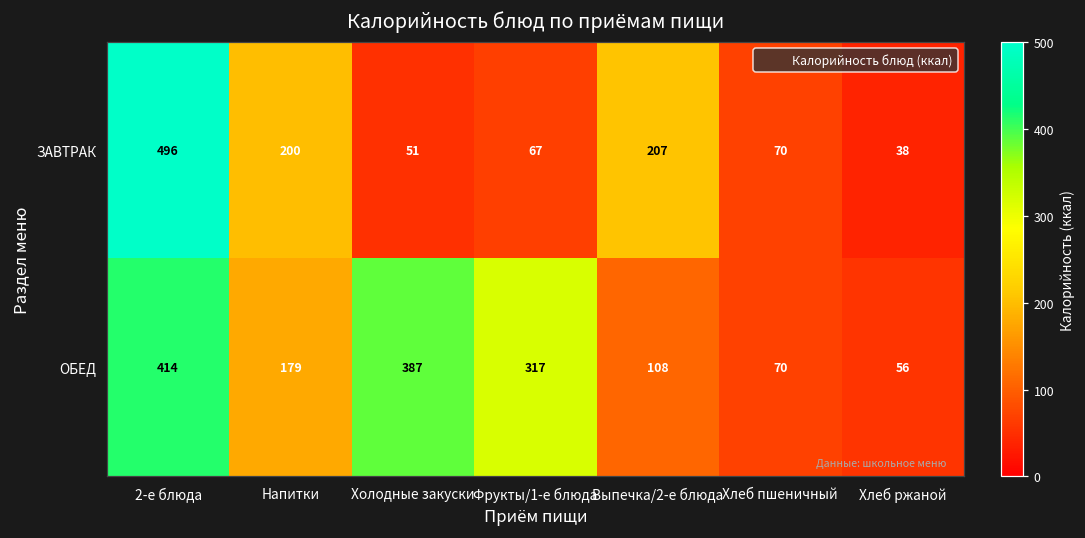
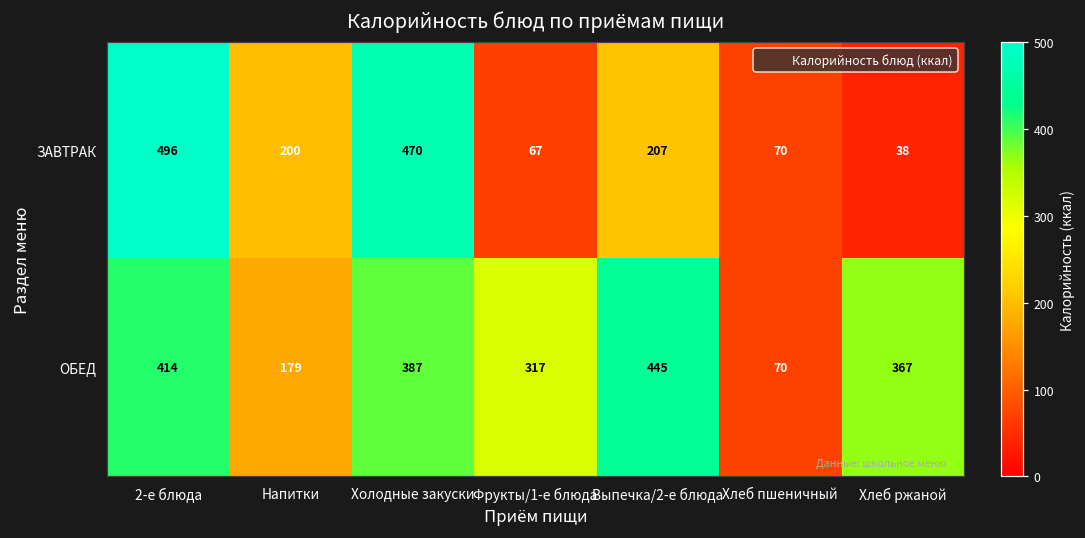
  {
    "ЗАВТРАК": {
      "2-е блюда": 496,
      "Напитки": 200,
-     "Холодные закуски": 51,
+     "Холодные закуски": 470,
      "Фрукты/1-е блюда": 67,
      "Выпечка/2-е блюда": 207,
      "Хлеб пшеничный": 70,
      "Хлеб ржаной": 38
    },
    "ОБЕД": {
      "2-е блюда": 414,
      "Напитки": 179,
      "Холодные закуски": 387,
      "Фрукты/1-е блюда": 317,
-     "Выпечка/2-е блюда": 108,
+     "Выпечка/2-е блюда": 445,
      "Хлеб пшеничный": 70,
-     "Хлеб ржаной": 56
+     "Хлеб ржаной": 367
    }
  }
